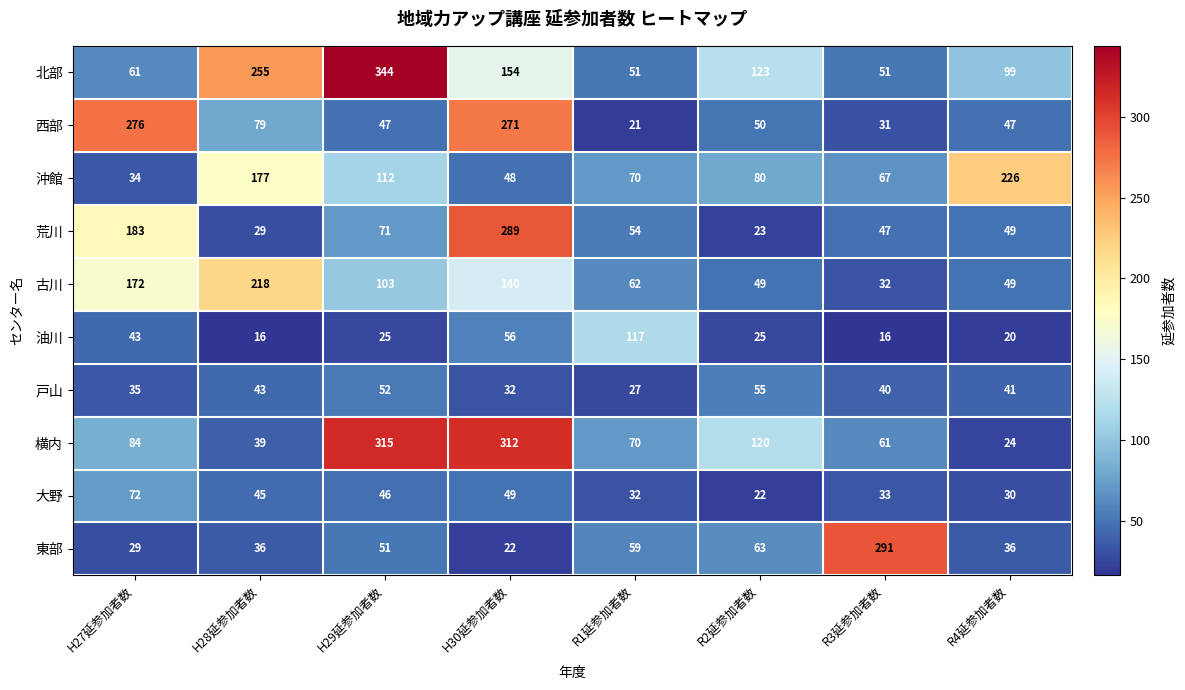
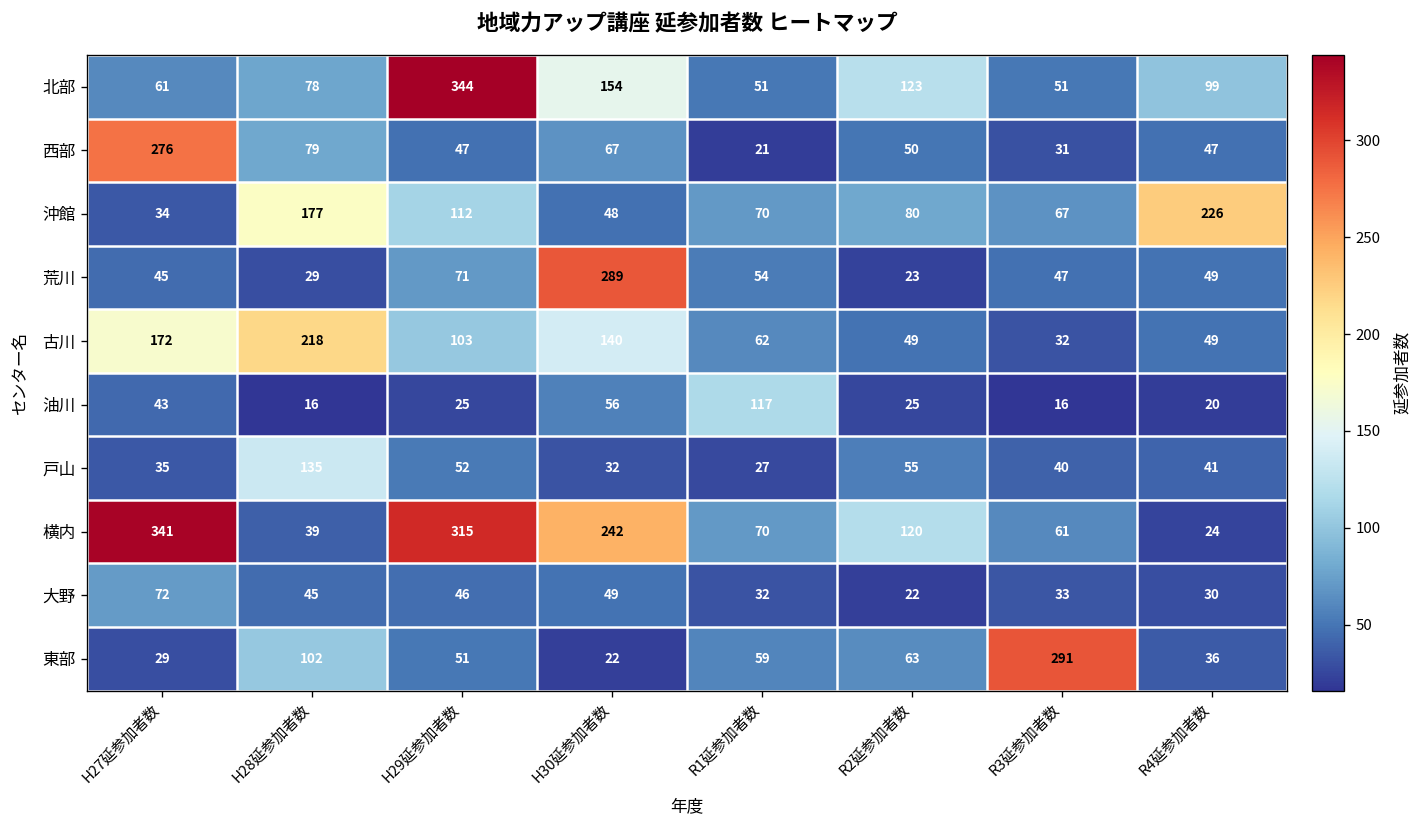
  {
    "北部": {
      "H27延参加者数": 61,
-     "H28延参加者数": 255,
+     "H28延参加者数": 78,
      "H29延参加者数": 344,
      "H30延参加者数": 154,
      "R1延参加者数": 51,
      "R2延参加者数": 123,
      "R3延参加者数": 51,
      "R4延参加者数": 99
    },
    "西部": {
      "H27延参加者数": 276,
      "H28延参加者数": 79,
      "H29延参加者数": 47,
-     "H30延参加者数": 271,
+     "H30延参加者数": 67,
      "R1延参加者数": 21,
      "R2延参加者数": 50,
      "R3延参加者数": 31,
      "R4延参加者数": 47
    },
    "沖館": {
      "H27延参加者数": 34,
      "H28延参加者数": 177,
      "H29延参加者数": 112,
      "H30延参加者数": 48,
      "R1延参加者数": 70,
      "R2延参加者数": 80,
      "R3延参加者数": 67,
      "R4延参加者数": 226
    },
    "荒川": {
-     "H27延参加者数": 183,
+     "H27延参加者数": 45,
      "H28延参加者数": 29,
      "H29延参加者数": 71,
      "H30延参加者数": 289,
      "R1延参加者数": 54,
      "R2延参加者数": 23,
      "R3延参加者数": 47,
      "R4延参加者数": 49
    },
    "古川": {
      "H27延参加者数": 172,
      "H28延参加者数": 218,
      "H29延参加者数": 103,
      "R1延参加者数": 62,
      "R2延参加者数": 49,
      "R3延参加者数": 32,
      "R4延参加者数": 49
    },
    "油川": {
      "H27延参加者数": 43,
      "H28延参加者数": 16,
      "H29延参加者数": 25,
      "H30延参加者数": 56,
      "R1延参加者数": 117,
      "R2延参加者数": 25,
      "R3延参加者数": 16,
      "R4延参加者数": 20
    },
    "戸山": {
      "H27延参加者数": 35,
-     "H28延参加者数": 43,
+     "H28延参加者数": 135,
      "H29延参加者数": 52,
      "H30延参加者数": 32,
      "R1延参加者数": 27,
      "R2延参加者数": 55,
      "R3延参加者数": 40,
      "R4延参加者数": 41
    },
    "横内": {
-     "H27延参加者数": 84,
+     "H27延参加者数": 341,
      "H28延参加者数": 39,
      "H29延参加者数": 315,
-     "H30延参加者数": 312,
+     "H30延参加者数": 242,
      "R1延参加者数": 70,
      "R2延参加者数": 120,
      "R3延参加者数": 61,
      "R4延参加者数": 24
    },
    "大野": {
      "H27延参加者数": 72,
      "H28延参加者数": 45,
      "H29延参加者数": 46,
      "H30延参加者数": 49,
      "R1延参加者数": 32,
      "R2延参加者数": 22,
      "R3延参加者数": 33,
      "R4延参加者数": 30
    },
    "東部": {
      "H27延参加者数": 29,
-     "H28延参加者数": 36,
+     "H28延参加者数": 102,
      "H29延参加者数": 51,
      "H30延参加者数": 22,
      "R1延参加者数": 59,
      "R2延参加者数": 63,
      "R3延参加者数": 291,
      "R4延参加者数": 36
    }
  }
